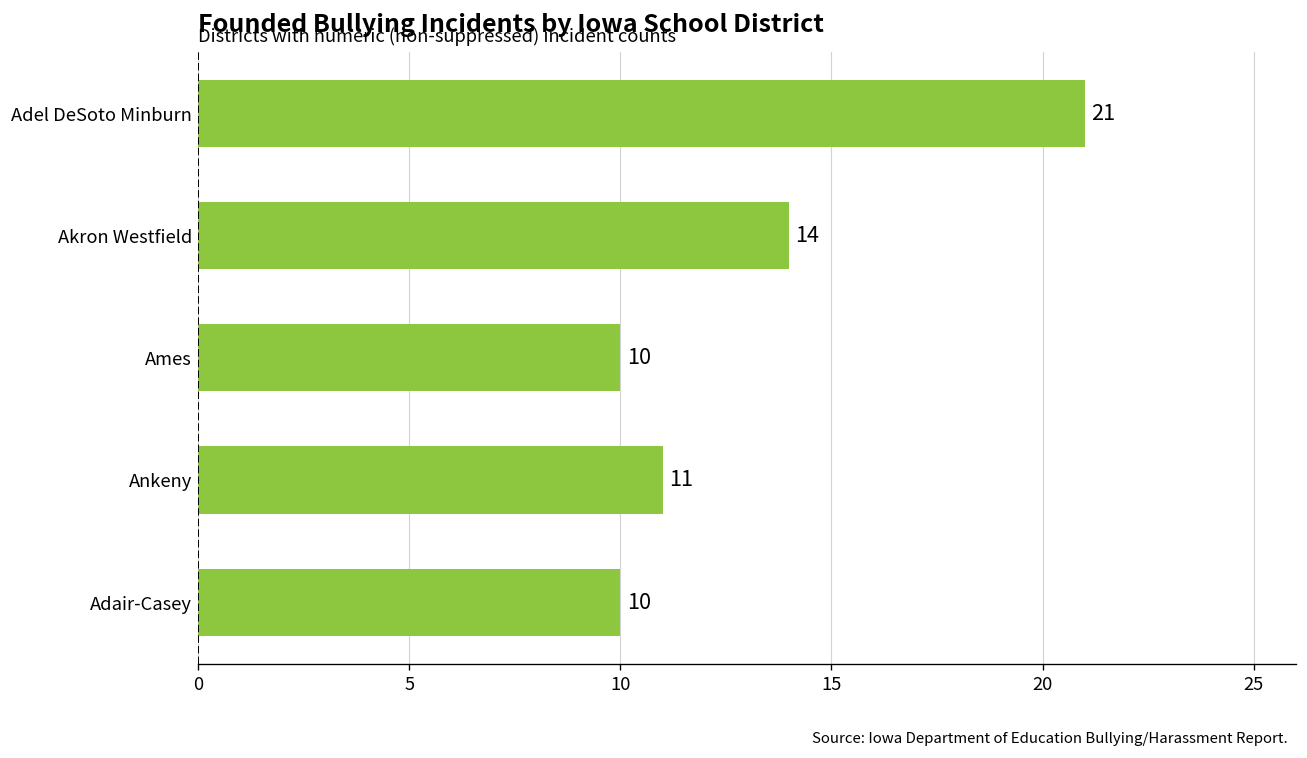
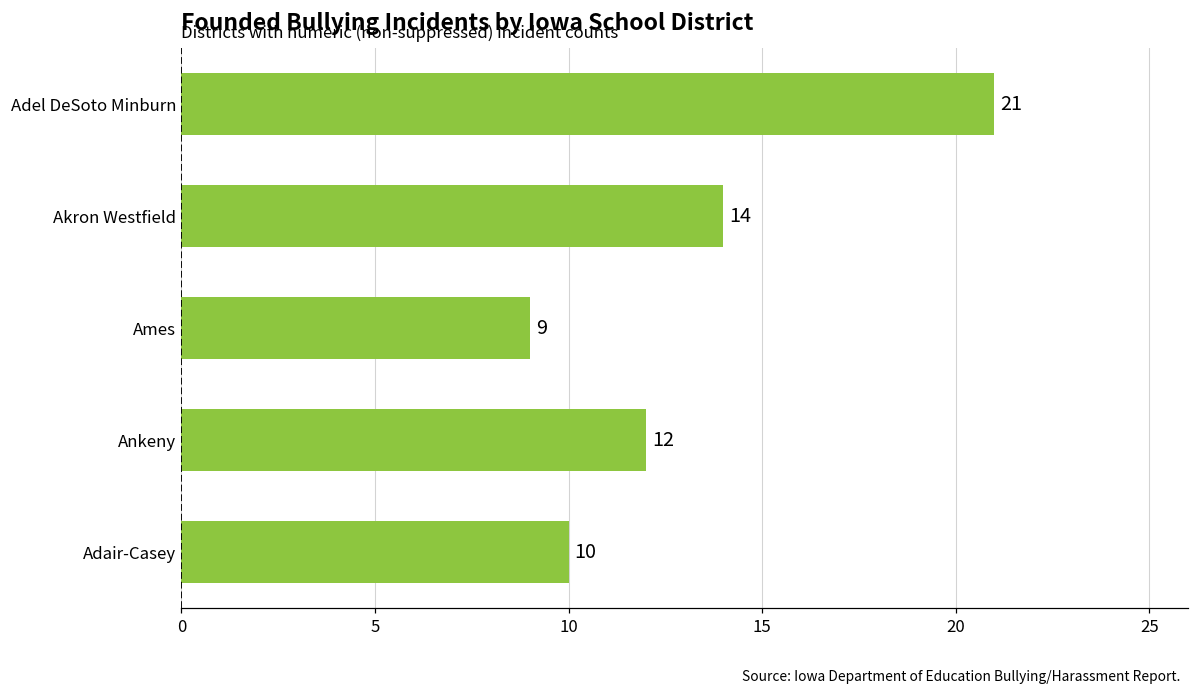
  {
    "Adel DeSoto Minburn": 21,
    "Akron Westfield": 14,
-   "Ames": 10,
-   "Ankeny": 11,
+   "Ames": 9,
+   "Ankeny": 12,
    "Adair-Casey": 10
  }
